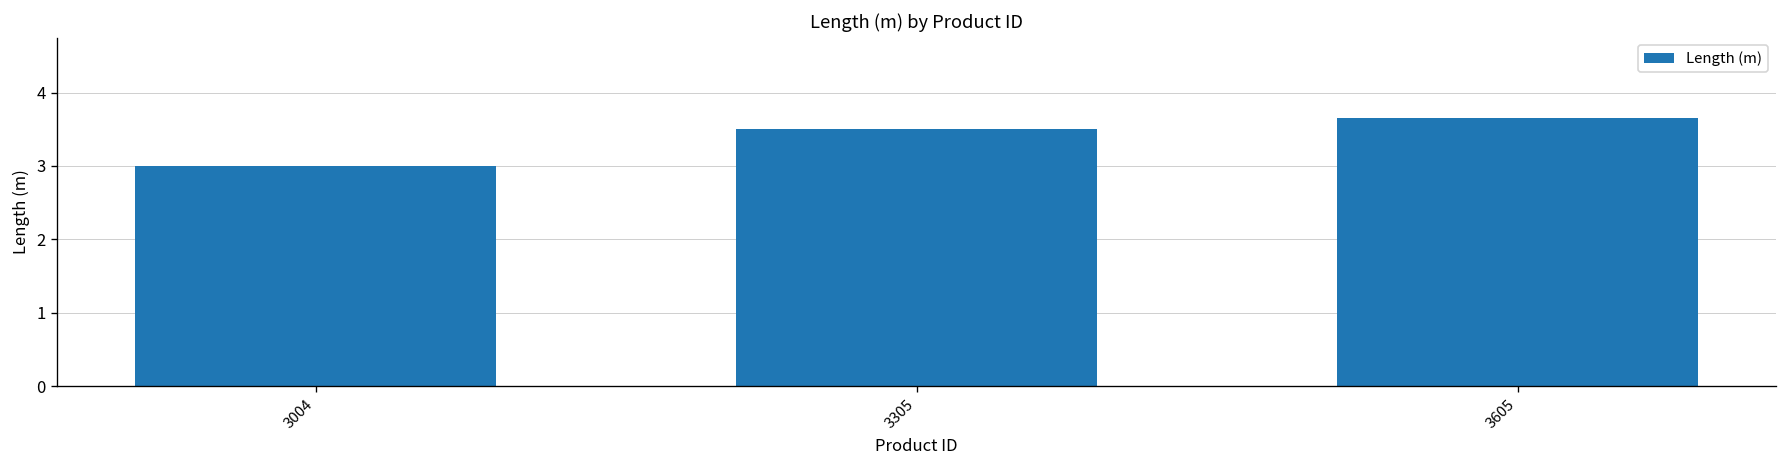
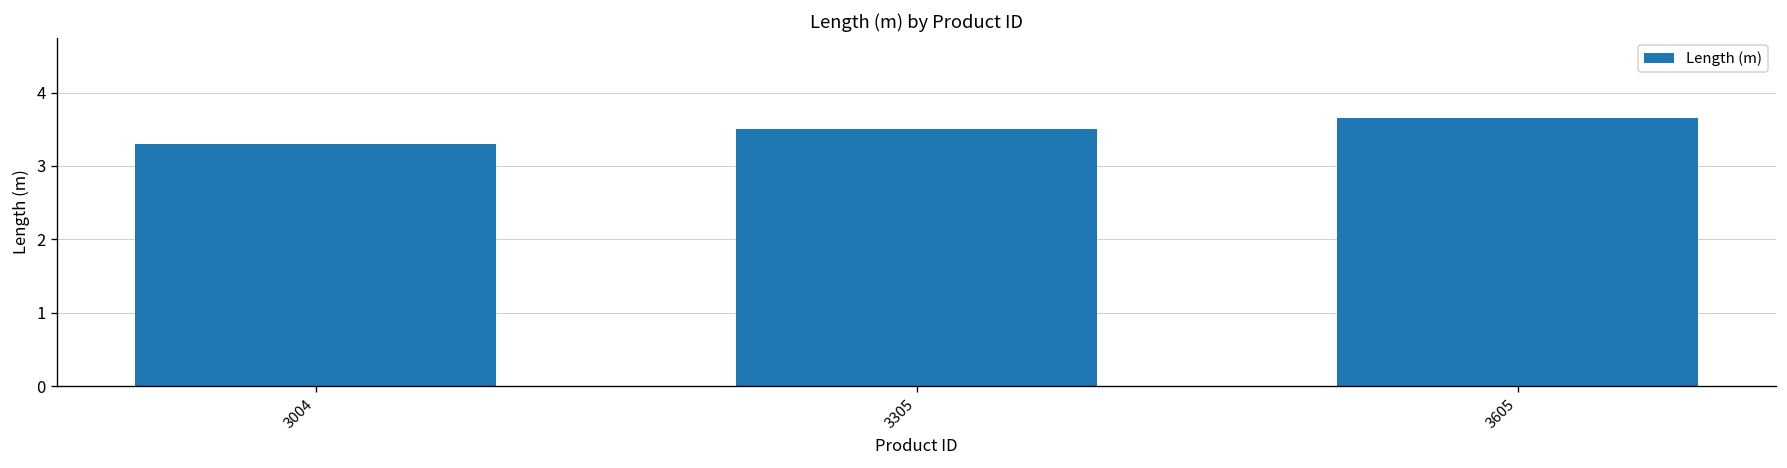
  {
-   "3004": 3.0,
+   "3004": 3.3,
    "3305": 3.5,
    "3605": 3.7
  }
